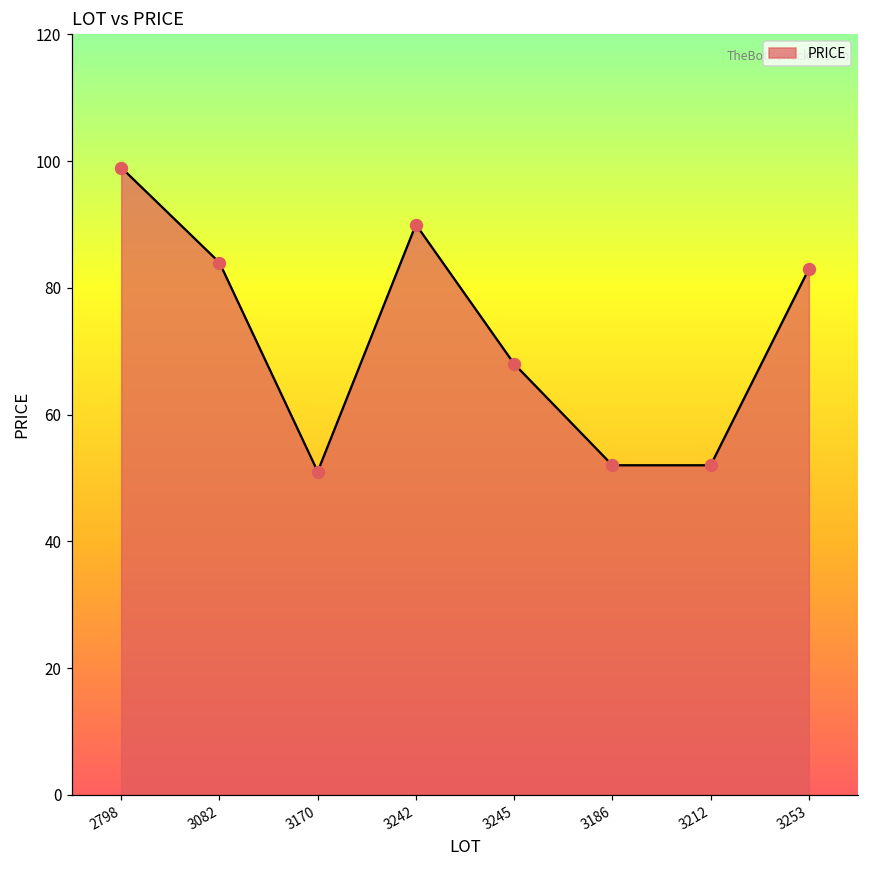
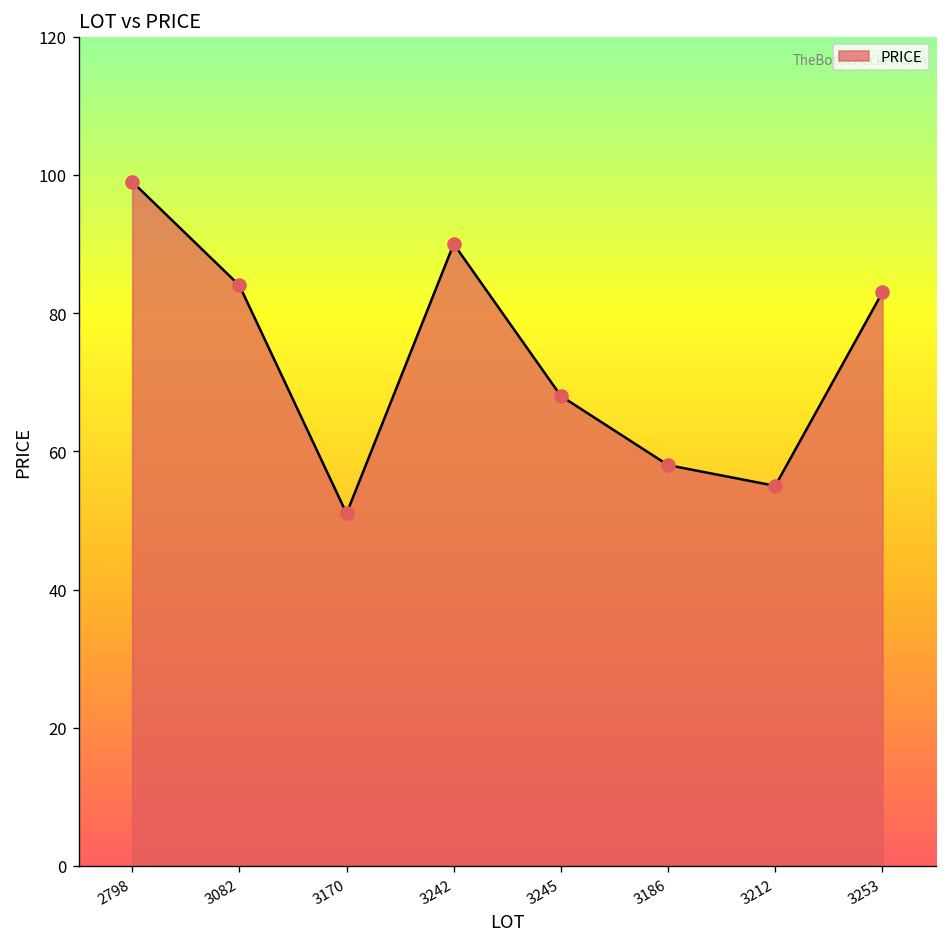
  {
    "2798": 99,
    "3082": 84,
    "3170": 51,
    "3242": 90,
    "3245": 68,
-   "3186": 52,
-   "3212": 52,
+   "3186": 58,
+   "3212": 55,
    "3253": 83
  }
